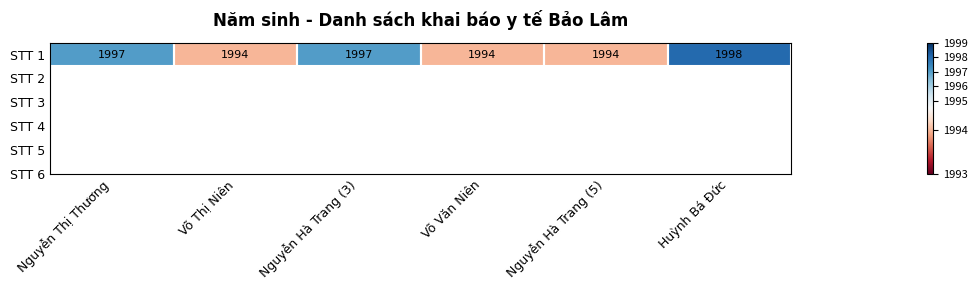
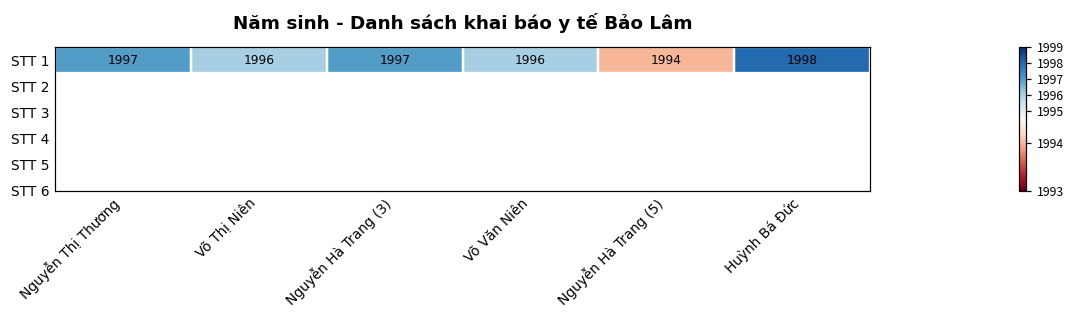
  {
    "STT 1": {
      "Nguyễn Thị Thương": 1997,
-     "Võ Thị Niên": 1994,
+     "Võ Thị Niên": 1996,
      "Nguyễn Hà Trang (3)": 1997,
-     "Võ Văn Niên": 1994,
+     "Võ Văn Niên": 1996,
      "Nguyễn Hà Trang (5)": 1994,
      "Huỳnh Bá Đức": 1998
    }
  }
